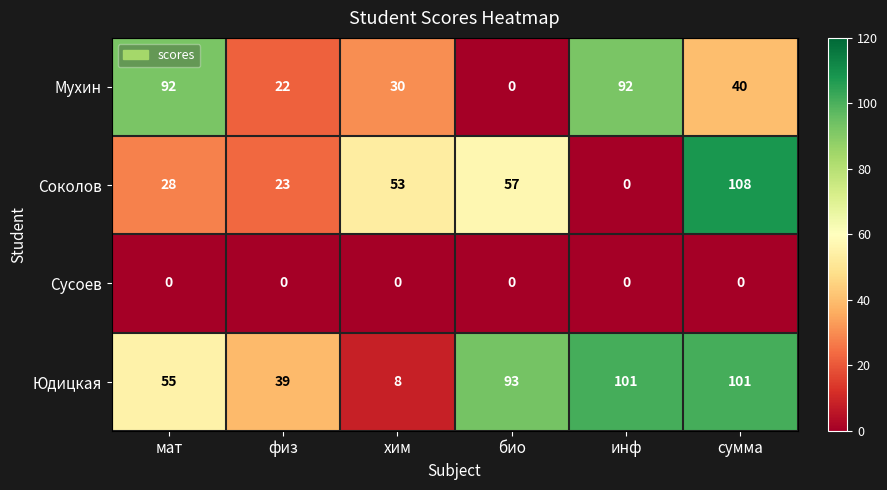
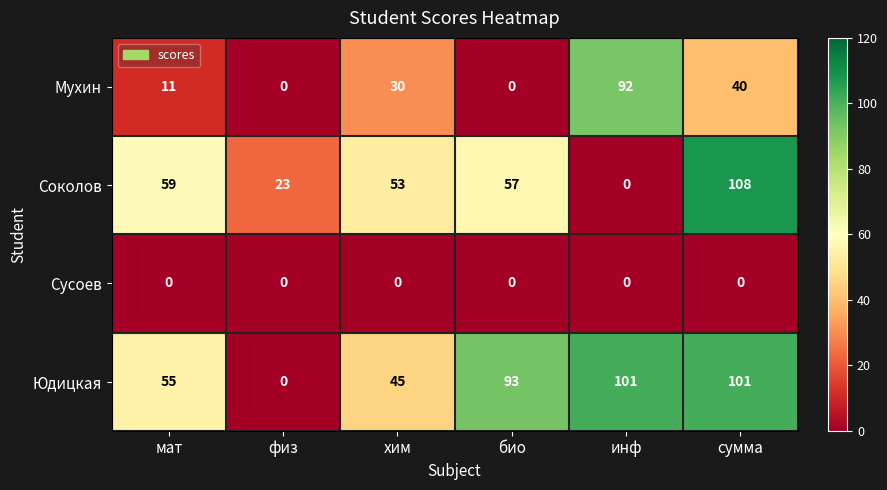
  {
    "Мухин": {
-     "мат": 92,
-     "физ": 22,
+     "мат": 11,
+     "физ": 0,
      "хим": 30,
      "био": 0,
      "инф": 92,
      "сумма": 40
    },
    "Соколов": {
-     "мат": 28,
+     "мат": 59,
      "физ": 23,
      "хим": 53,
      "био": 57,
      "инф": 0,
      "сумма": 108
    },
    "Сусоев": {
      "мат": 0,
      "физ": 0,
      "хим": 0,
      "био": 0,
      "инф": 0,
      "сумма": 0
    },
    "Юдицкая": {
      "мат": 55,
-     "физ": 39,
-     "хим": 8,
+     "физ": 0,
+     "хим": 45,
      "био": 93,
      "инф": 101,
      "сумма": 101
    }
  }
